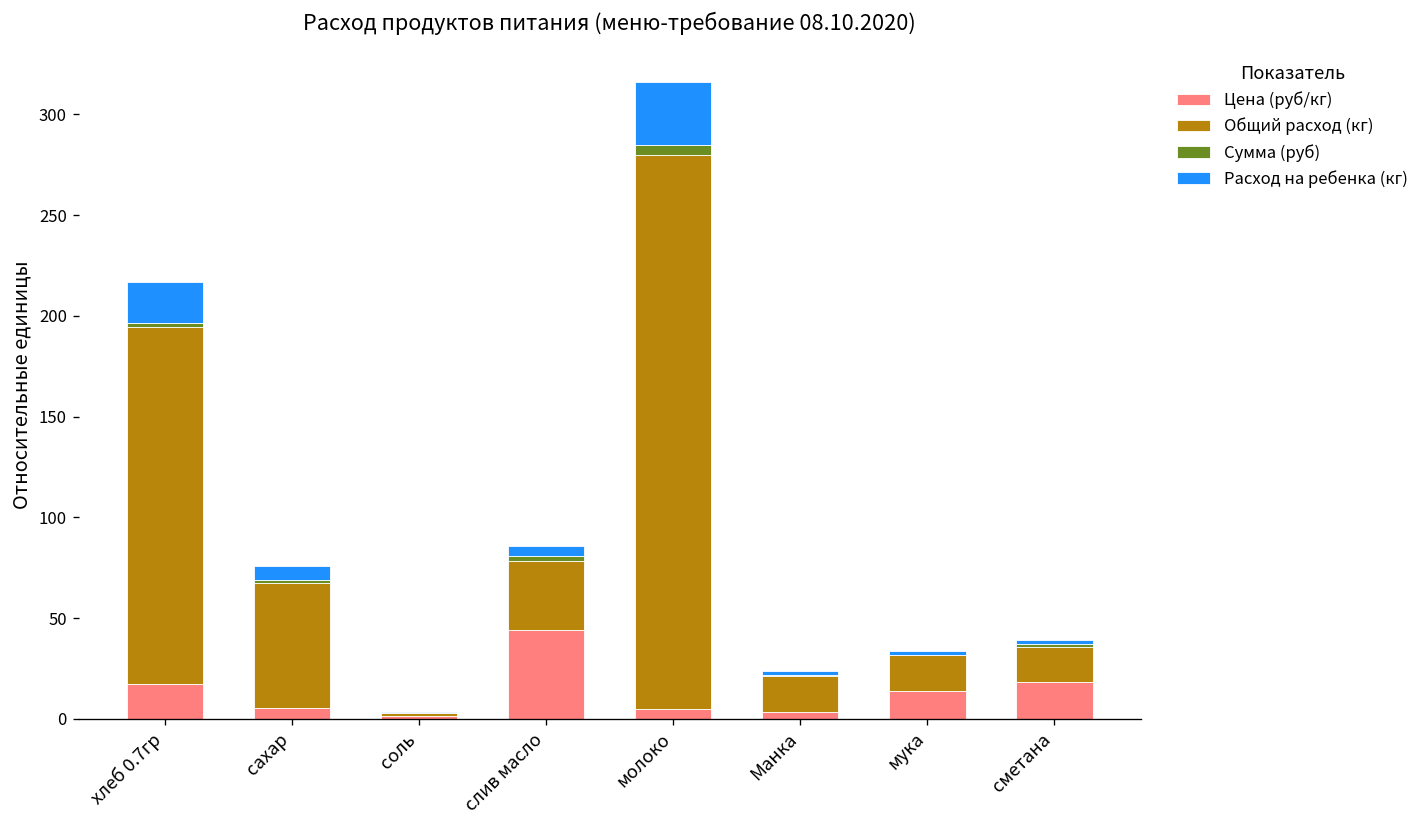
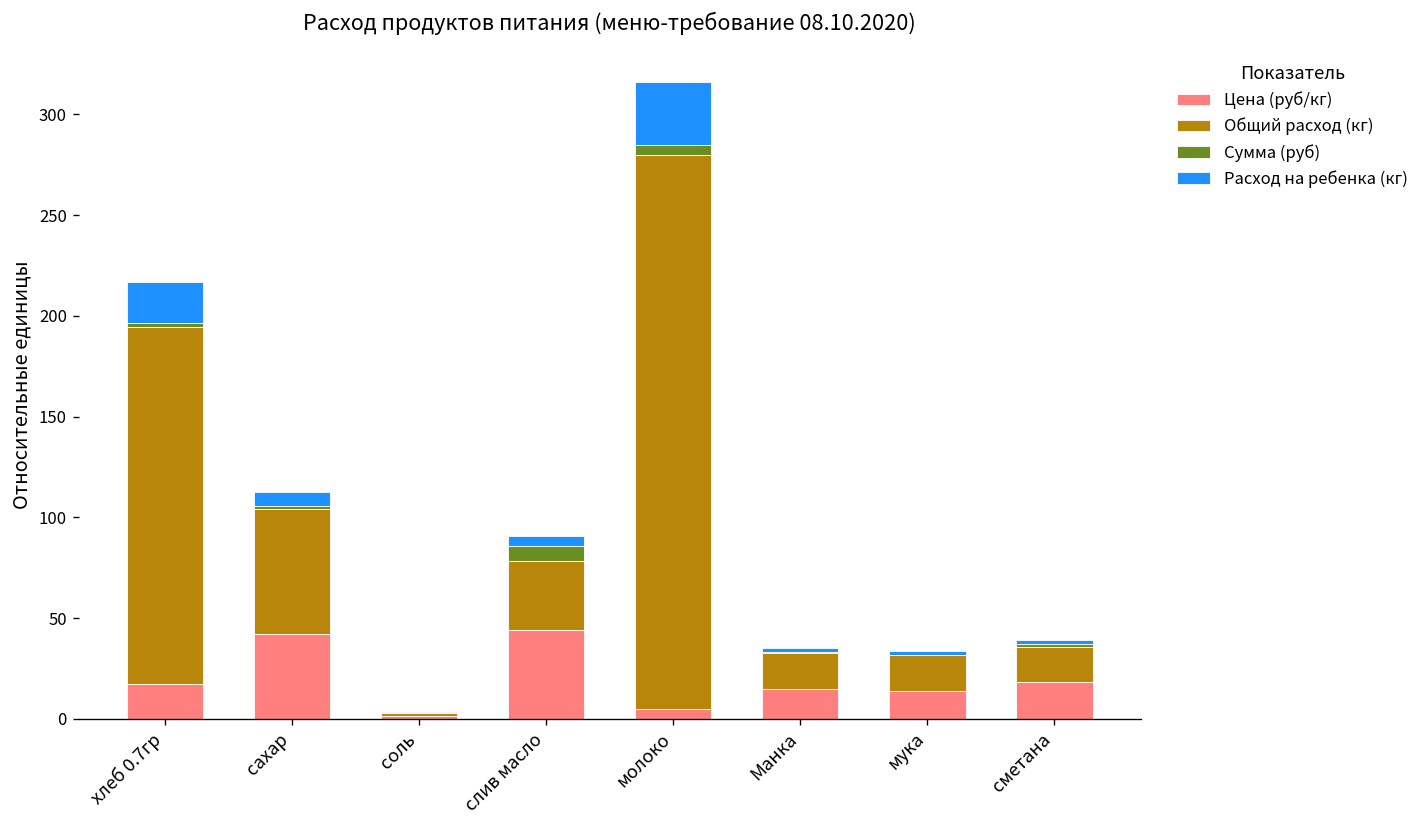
  {
    "Цена (руб/кг)": {
      "хлеб 0.7гр": 17,
-     "сахар": 6,
+     "сахар": 42,
      "слив масло": 44,
      "молоко": 5,
-     "Манка": 4,
+     "Манка": 15,
      "мука": 14,
      "сметана": 18
    },
    "Общий расход (кг)": {
      "хлеб 0.7гр": 178,
      "сахар": 62,
      "соль": 2,
      "слив масло": 34,
      "молоко": 275,
      "Манка": 18,
      "мука": 18,
      "сметана": 18
    },
    "Сумма (руб)": {
      "хлеб 0.7гр": 2,
-     "слив масло": 3,
+     "слив масло": 7,
      "молоко": 5
    },
    "Расход на ребенка (кг)": {
      "хлеб 0.7гр": 20,
      "сахар": 7,
      "слив масло": 5,
      "молоко": 31,
      "Манка": 2,
      "мука": 2,
      "сметана": 2
    }
  }
